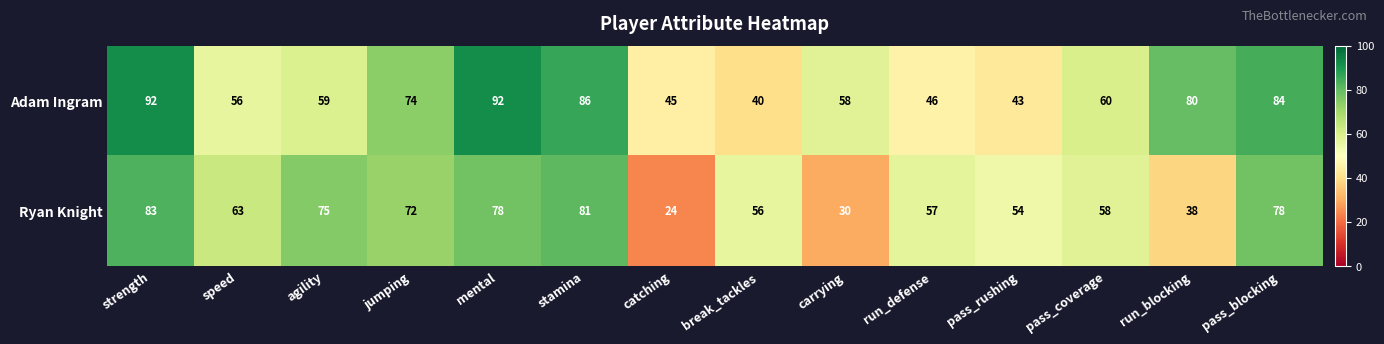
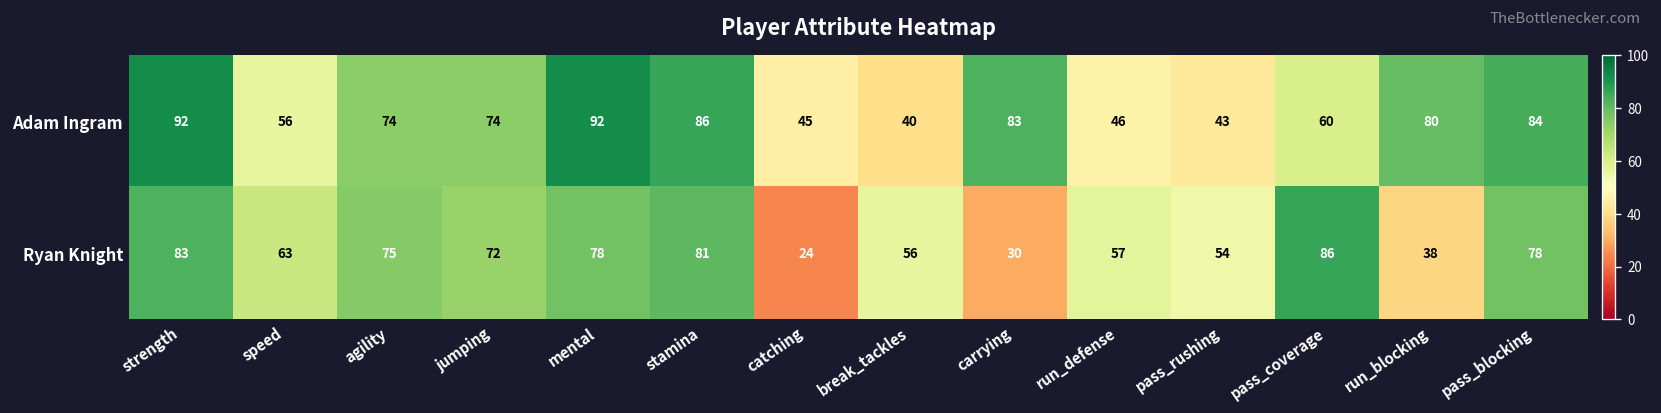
  {
    "Adam Ingram": {
      "strength": 92,
      "speed": 56,
-     "agility": 59,
+     "agility": 74,
      "jumping": 74,
      "mental": 92,
      "stamina": 86,
      "catching": 45,
      "break_tackles": 40,
-     "carrying": 58,
+     "carrying": 83,
      "run_defense": 46,
      "pass_rushing": 43,
      "pass_coverage": 60,
      "run_blocking": 80,
      "pass_blocking": 84
    },
    "Ryan Knight": {
      "strength": 83,
      "speed": 63,
      "agility": 75,
      "jumping": 72,
      "mental": 78,
      "stamina": 81,
      "catching": 24,
      "break_tackles": 56,
      "carrying": 30,
      "run_defense": 57,
      "pass_rushing": 54,
-     "pass_coverage": 58,
+     "pass_coverage": 86,
      "run_blocking": 38,
      "pass_blocking": 78
    }
  }
